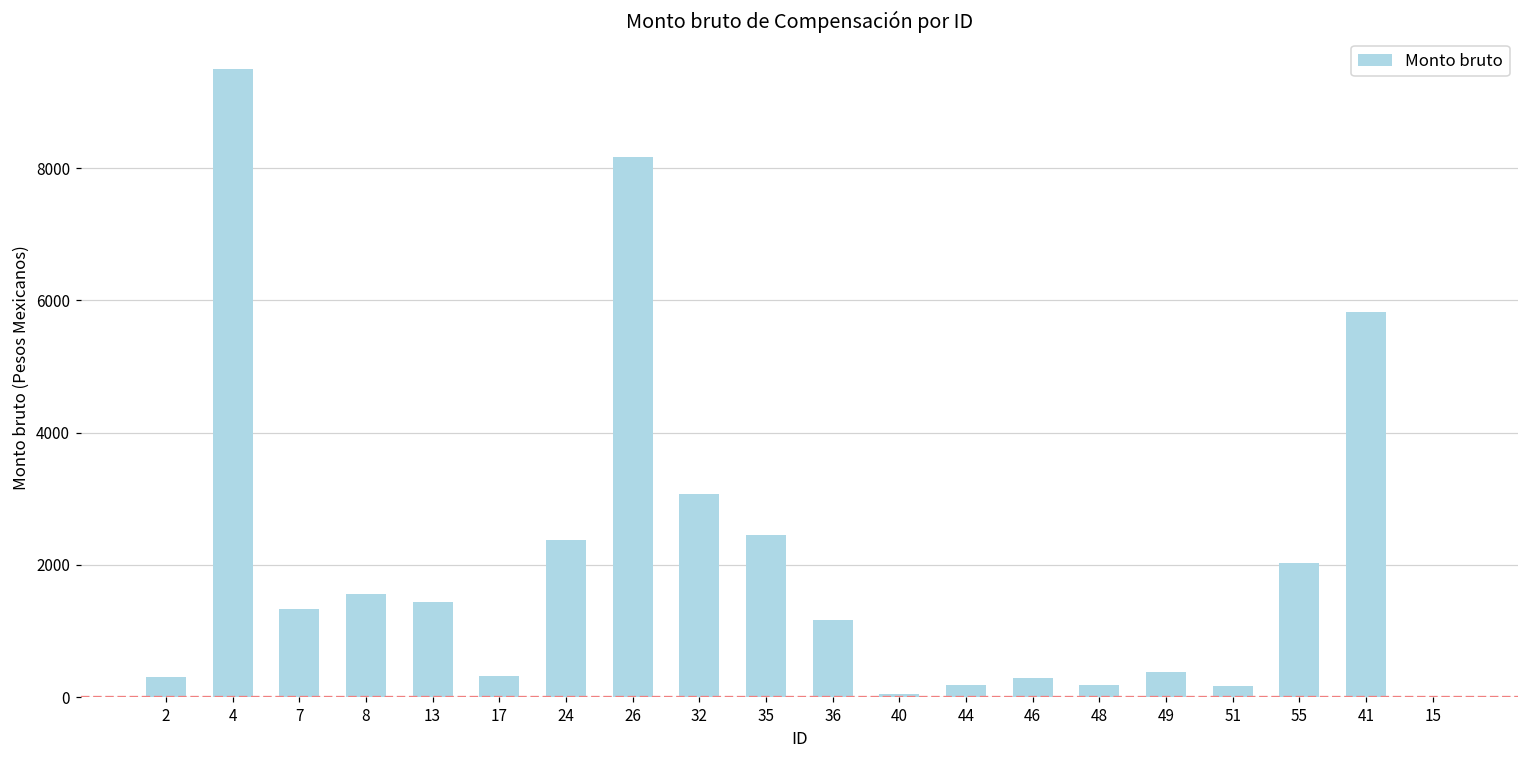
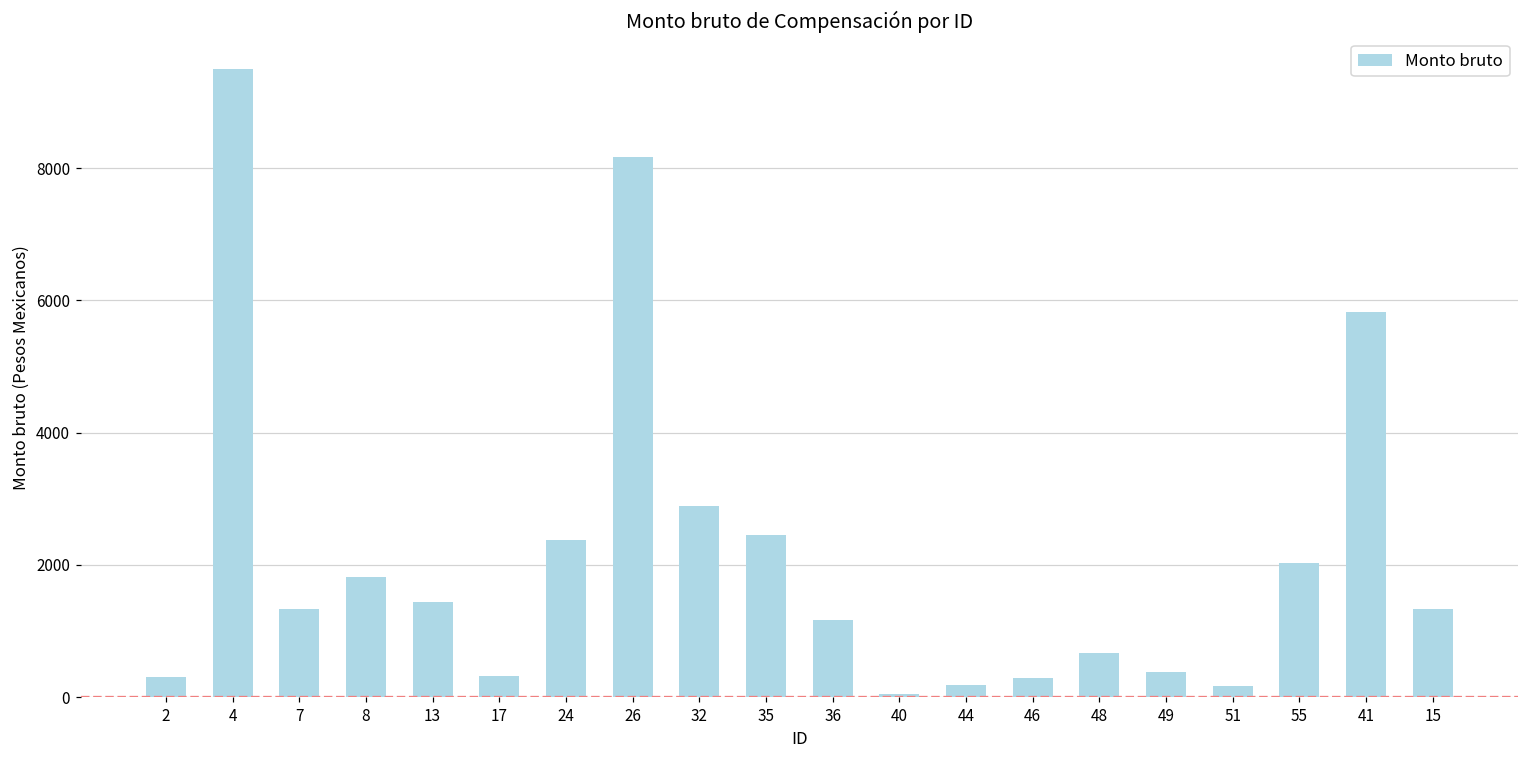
  {
    "2": 300,
    "4": 9500,
    "7": 1300,
-   "8": 1600,
+   "8": 1800,
    "13": 1400,
    "17": 300,
    "24": 2400,
    "26": 8200,
-   "32": 3100,
+   "32": 2900,
    "35": 2500,
    "36": 1200,
    "44": 200,
    "46": 300,
-   "48": 200,
+   "48": 700,
    "49": 400,
    "51": 200,
    "55": 2000,
    "41": 5800,
-   "15": 0
+   "15": 1300
  }
